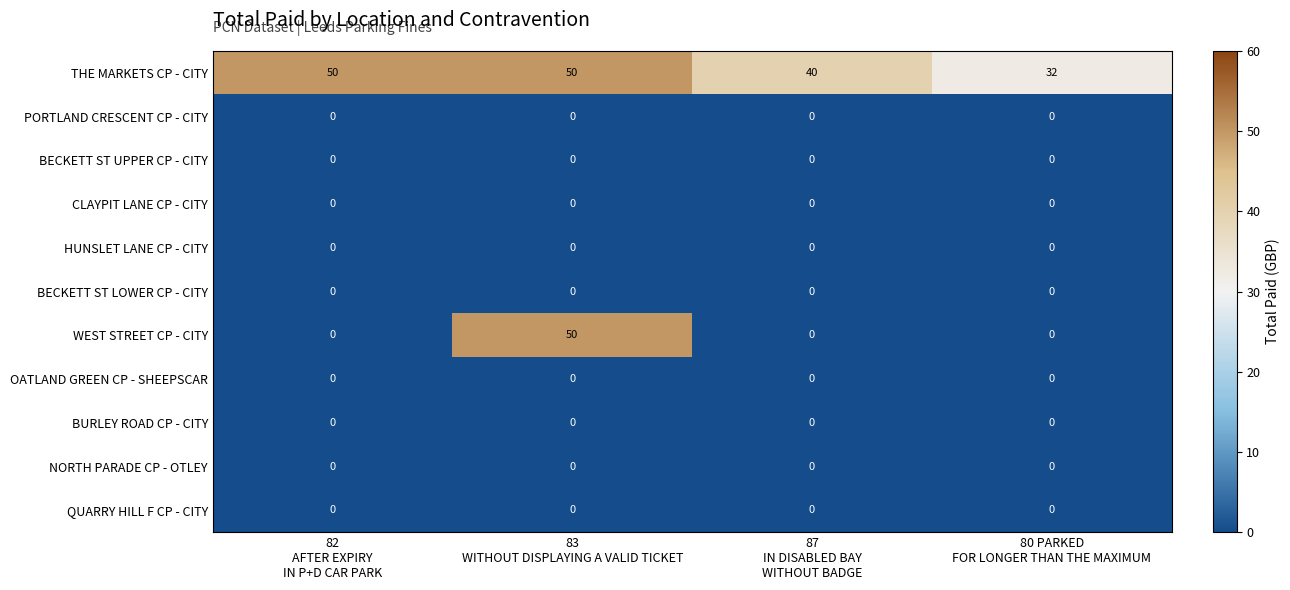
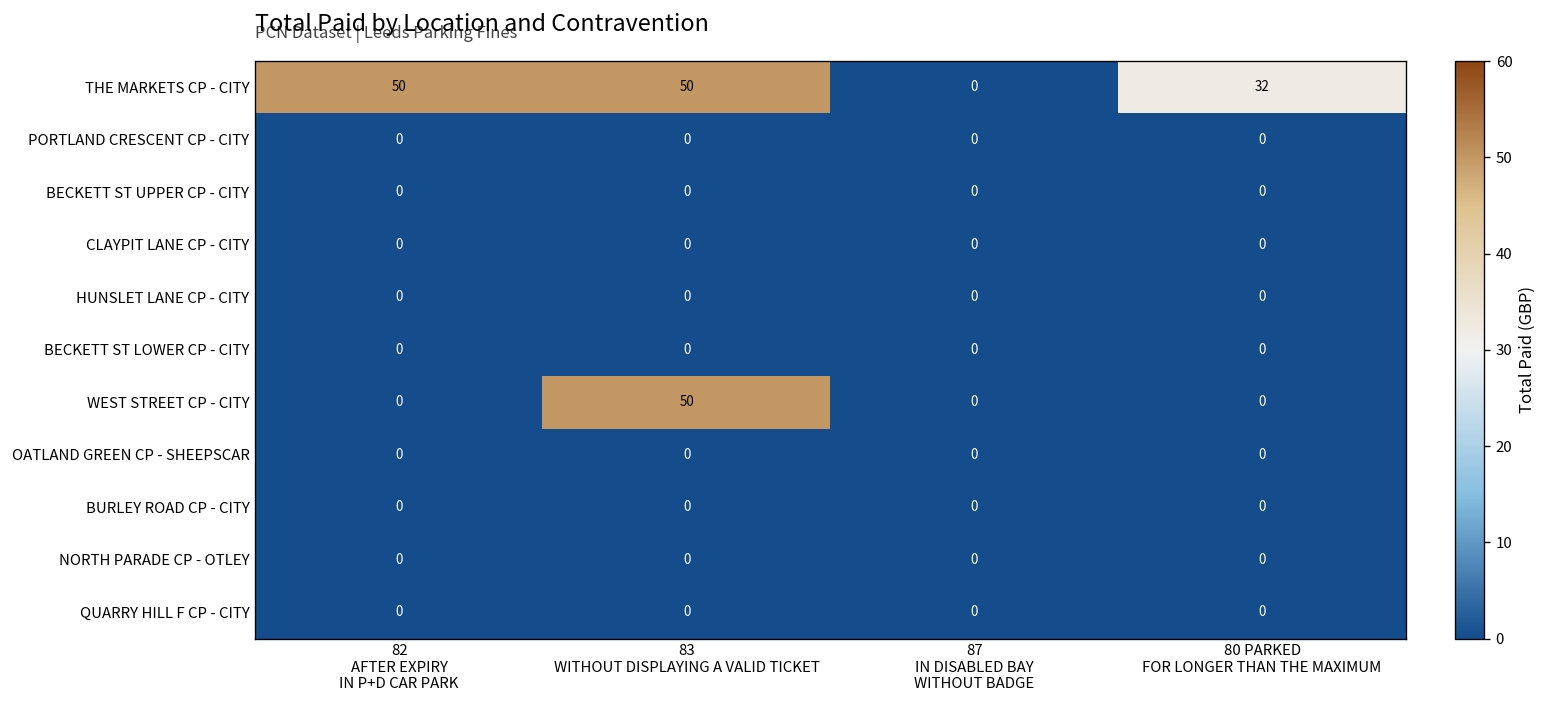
  {
    "THE MARKETS CP - CITY": {
      "82 AFTER EXPIRY IN P+D CAR PARK": 50,
      "83 WITHOUT DISPLAYING A VALID TICKET": 50,
-     "87 IN DISABLED BAY WITHOUT BADGE": 40,
+     "87 IN DISABLED BAY WITHOUT BADGE": 0,
      "80 PARKED FOR LONGER THAN THE MAXIMUM": 32
    },
    "PORTLAND CRESCENT CP - CITY": {
      "82 AFTER EXPIRY IN P+D CAR PARK": 0,
      "83 WITHOUT DISPLAYING A VALID TICKET": 0,
      "87 IN DISABLED BAY WITHOUT BADGE": 0,
      "80 PARKED FOR LONGER THAN THE MAXIMUM": 0
    },
    "BECKETT ST UPPER CP - CITY": {
      "82 AFTER EXPIRY IN P+D CAR PARK": 0,
      "83 WITHOUT DISPLAYING A VALID TICKET": 0,
      "87 IN DISABLED BAY WITHOUT BADGE": 0,
      "80 PARKED FOR LONGER THAN THE MAXIMUM": 0
    },
    "CLAYPIT LANE CP - CITY": {
      "82 AFTER EXPIRY IN P+D CAR PARK": 0,
      "83 WITHOUT DISPLAYING A VALID TICKET": 0,
      "87 IN DISABLED BAY WITHOUT BADGE": 0,
      "80 PARKED FOR LONGER THAN THE MAXIMUM": 0
    },
    "HUNSLET LANE CP - CITY": {
      "82 AFTER EXPIRY IN P+D CAR PARK": 0,
      "83 WITHOUT DISPLAYING A VALID TICKET": 0,
      "87 IN DISABLED BAY WITHOUT BADGE": 0,
      "80 PARKED FOR LONGER THAN THE MAXIMUM": 0
    },
    "BECKETT ST LOWER CP - CITY": {
      "82 AFTER EXPIRY IN P+D CAR PARK": 0,
      "83 WITHOUT DISPLAYING A VALID TICKET": 0,
      "87 IN DISABLED BAY WITHOUT BADGE": 0,
      "80 PARKED FOR LONGER THAN THE MAXIMUM": 0
    },
    "WEST STREET CP - CITY": {
      "82 AFTER EXPIRY IN P+D CAR PARK": 0,
      "83 WITHOUT DISPLAYING A VALID TICKET": 50,
      "87 IN DISABLED BAY WITHOUT BADGE": 0,
      "80 PARKED FOR LONGER THAN THE MAXIMUM": 0
    },
    "OATLAND GREEN CP - SHEEPSCAR": {
      "82 AFTER EXPIRY IN P+D CAR PARK": 0,
      "83 WITHOUT DISPLAYING A VALID TICKET": 0,
      "87 IN DISABLED BAY WITHOUT BADGE": 0,
      "80 PARKED FOR LONGER THAN THE MAXIMUM": 0
    },
    "BURLEY ROAD CP - CITY": {
      "82 AFTER EXPIRY IN P+D CAR PARK": 0,
      "83 WITHOUT DISPLAYING A VALID TICKET": 0,
      "87 IN DISABLED BAY WITHOUT BADGE": 0,
      "80 PARKED FOR LONGER THAN THE MAXIMUM": 0
    },
    "NORTH PARADE CP - OTLEY": {
      "82 AFTER EXPIRY IN P+D CAR PARK": 0,
      "83 WITHOUT DISPLAYING A VALID TICKET": 0,
      "87 IN DISABLED BAY WITHOUT BADGE": 0,
      "80 PARKED FOR LONGER THAN THE MAXIMUM": 0
    },
    "QUARRY HILL F CP - CITY": {
      "82 AFTER EXPIRY IN P+D CAR PARK": 0,
      "83 WITHOUT DISPLAYING A VALID TICKET": 0,
      "87 IN DISABLED BAY WITHOUT BADGE": 0,
      "80 PARKED FOR LONGER THAN THE MAXIMUM": 0
    }
  }
